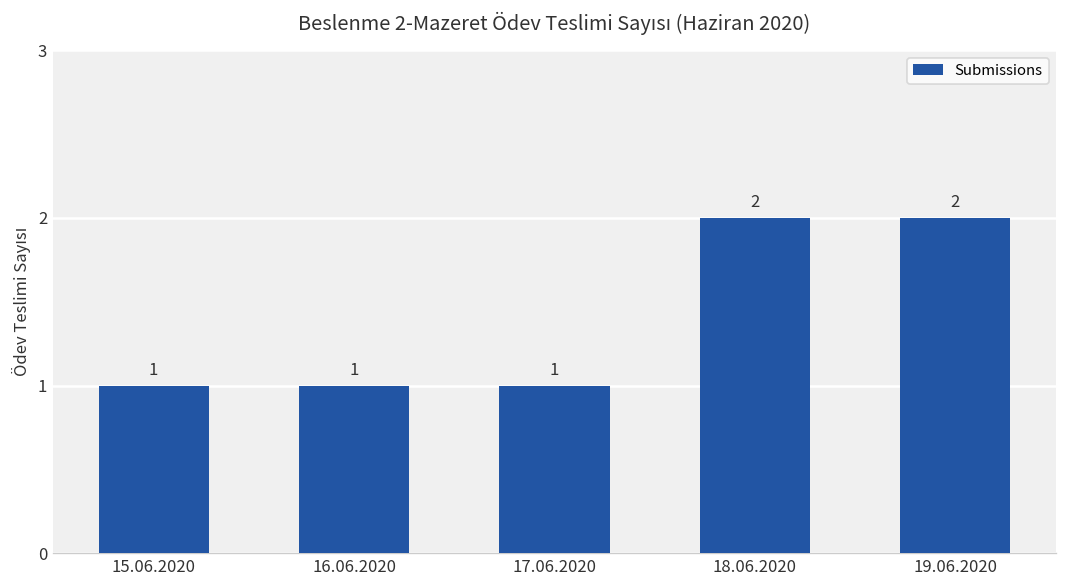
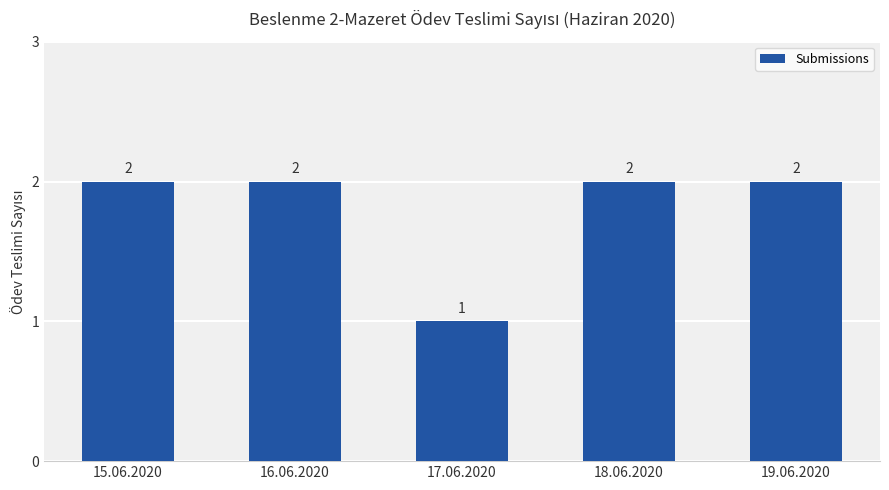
  {
-   "15.06.2020": 1,
-   "16.06.2020": 1,
+   "15.06.2020": 2,
+   "16.06.2020": 2,
    "17.06.2020": 1,
    "18.06.2020": 2,
    "19.06.2020": 2
  }
